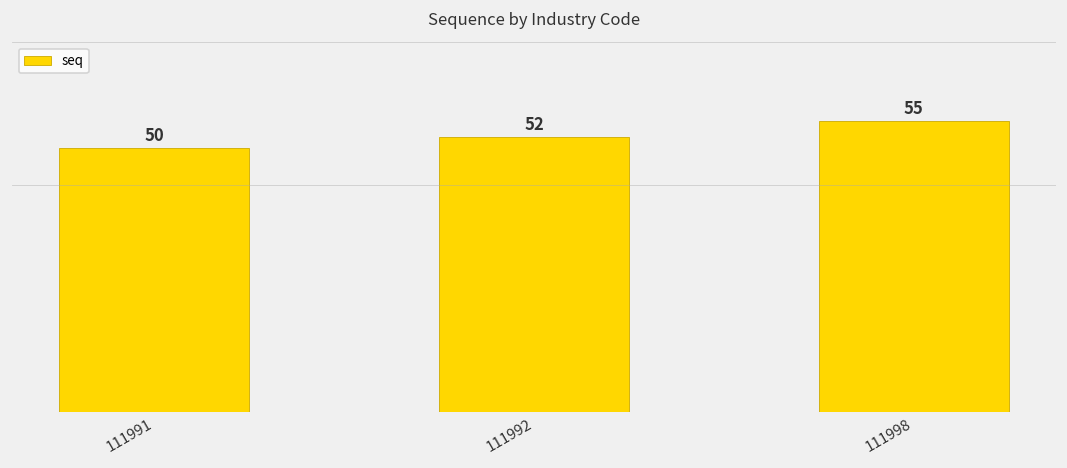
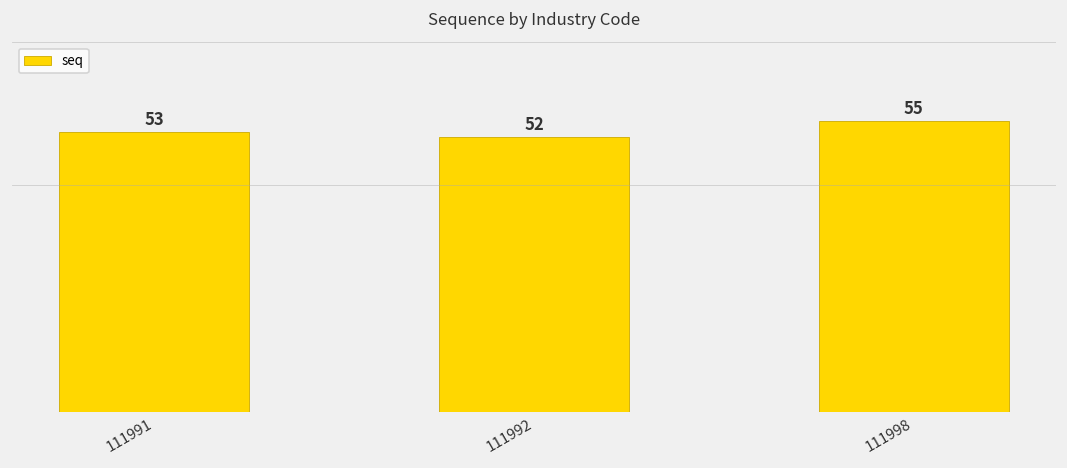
  {
-   "111991": 50,
+   "111991": 53,
    "111992": 52,
    "111998": 55
  }
